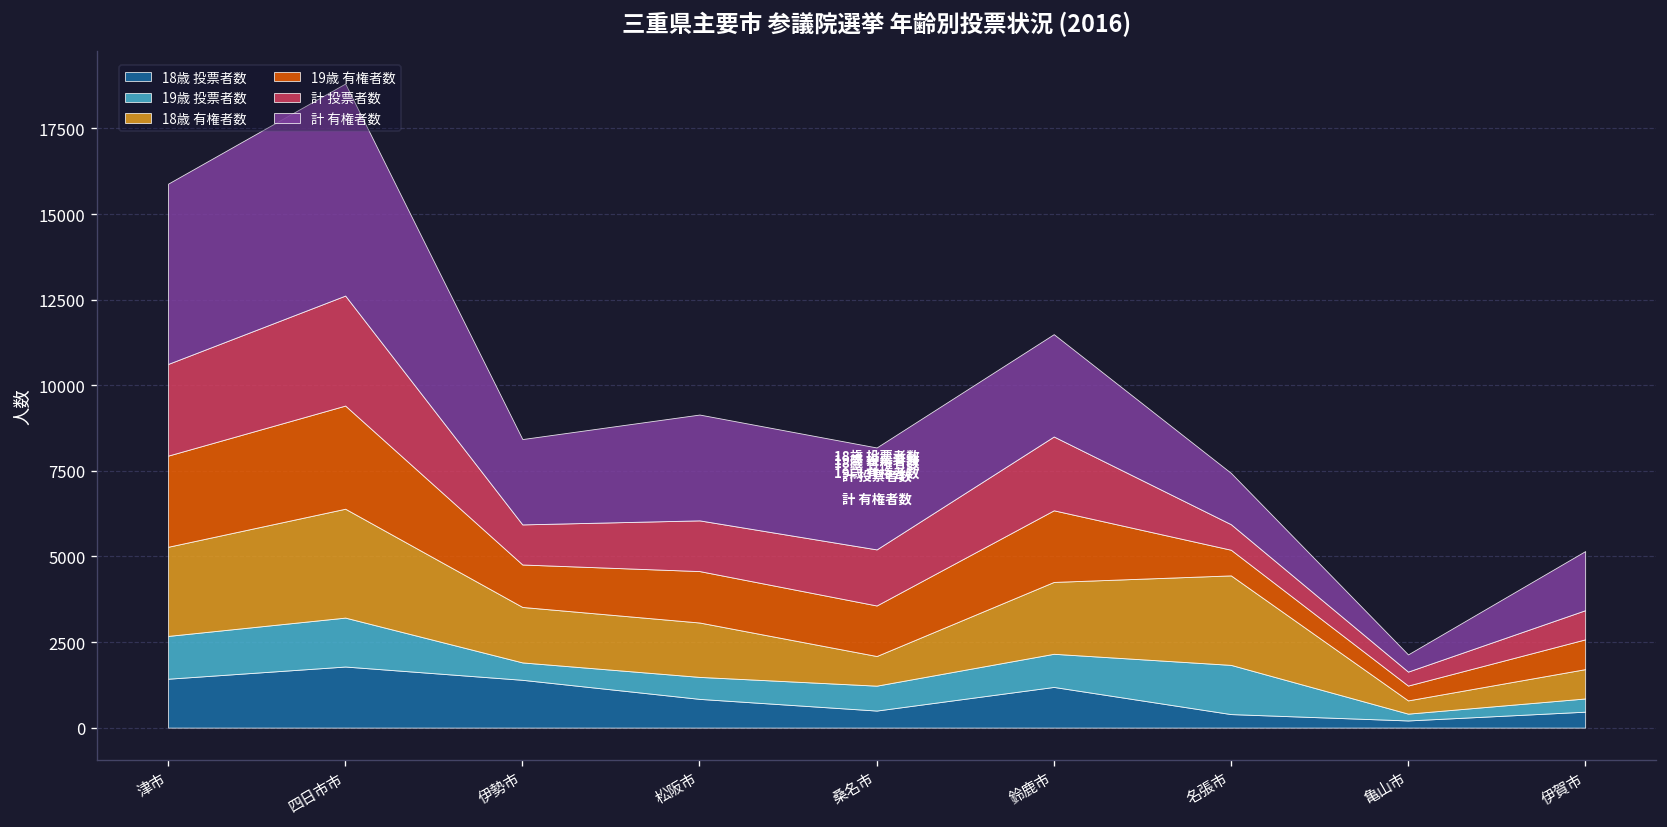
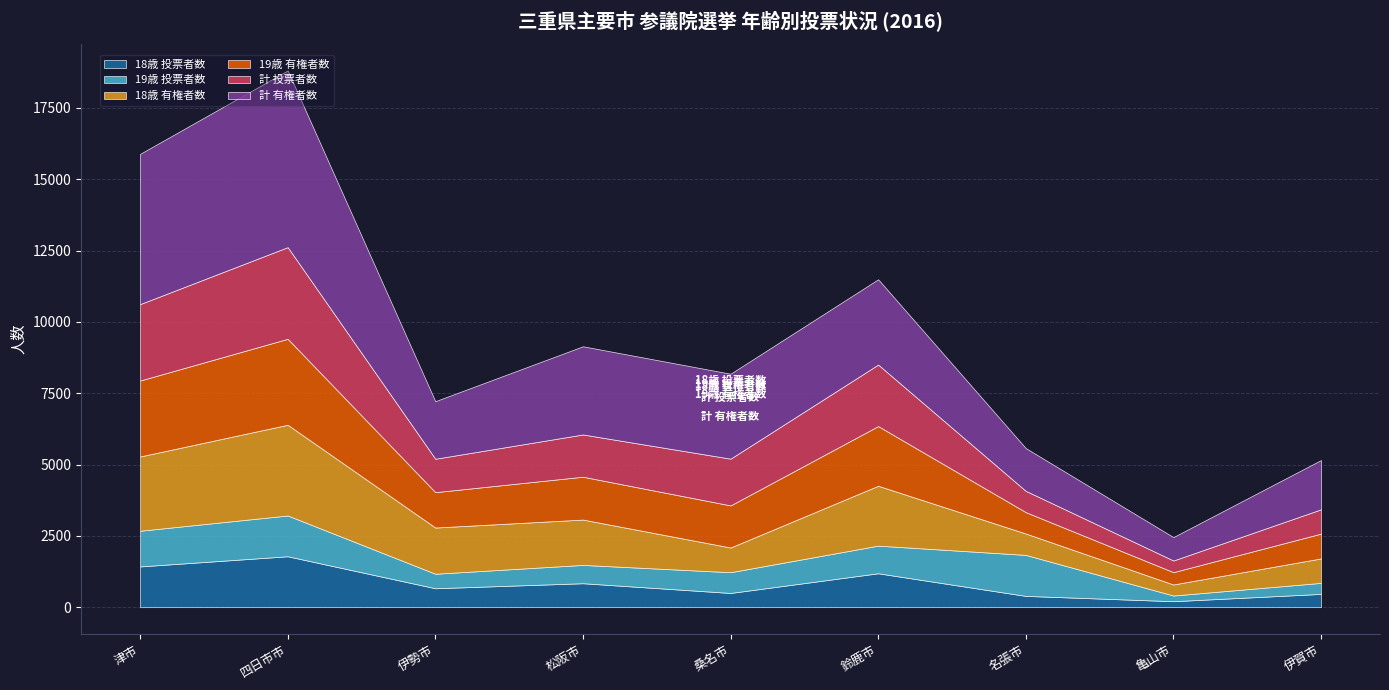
  {
    "18歳 投票者数": {
      "津市": 1400,
      "四日市市": 1800,
-     "伊勢市": 1400,
+     "伊勢市": 700,
      "松阪市": 800,
      "桑名市": 500,
      "鈴鹿市": 1200,
      "名張市": 400,
      "亀山市": 200,
      "伊賀市": 500
    },
    "19歳 投票者数": {
      "津市": 1300,
      "四日市市": 1400,
      "伊勢市": 500,
      "松阪市": 600,
      "桑名市": 700,
      "鈴鹿市": 1000,
      "名張市": 1400,
      "亀山市": 200,
      "伊賀市": 400
    },
    "18歳 有権者数": {
      "津市": 2600,
      "四日市市": 3200,
      "伊勢市": 1600,
      "松阪市": 1600,
      "桑名市": 900,
      "鈴鹿市": 2100,
-     "名張市": 2600,
+     "名張市": 800,
      "亀山市": 400,
      "伊賀市": 900
    },
    "19歳 有権者数": {
      "津市": 2700,
      "四日市市": 3000,
      "伊勢市": 1200,
      "松阪市": 1500,
      "桑名市": 1500,
      "鈴鹿市": 2100,
      "名張市": 700,
      "亀山市": 400,
      "伊賀市": 900
    },
    "計 投票者数": {
      "津市": 2700,
      "四日市市": 3200,
      "伊勢市": 1200,
      "松阪市": 1500,
      "桑名市": 1600,
      "鈴鹿市": 2200,
      "名張市": 700,
      "亀山市": 400,
      "伊賀市": 900
    },
    "計 有権者数": {
      "津市": 5300,
-     "伊勢市": 2500,
+     "伊勢市": 2000,
      "松阪市": 3100,
      "鈴鹿市": 3000,
      "名張市": 1500,
-     "亀山市": 500,
+     "亀山市": 800,
      "伊賀市": 1700
    }
  }
